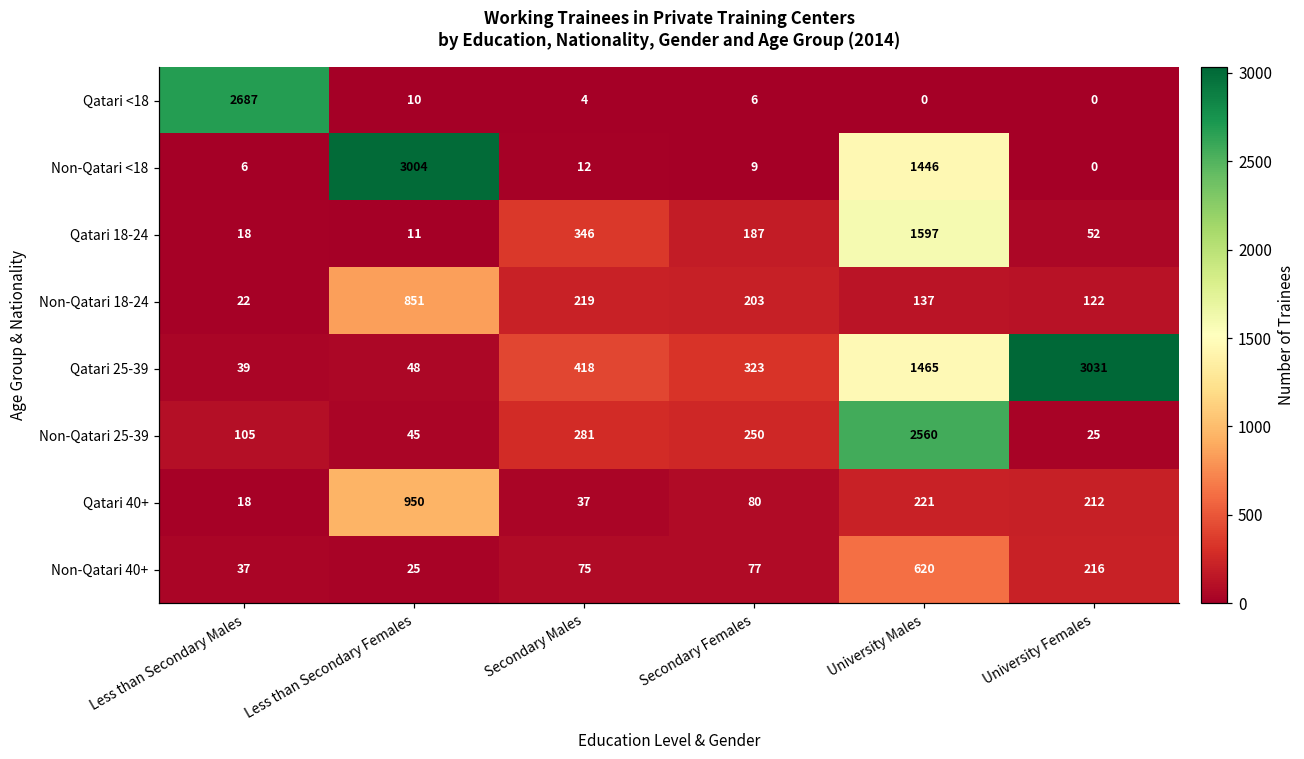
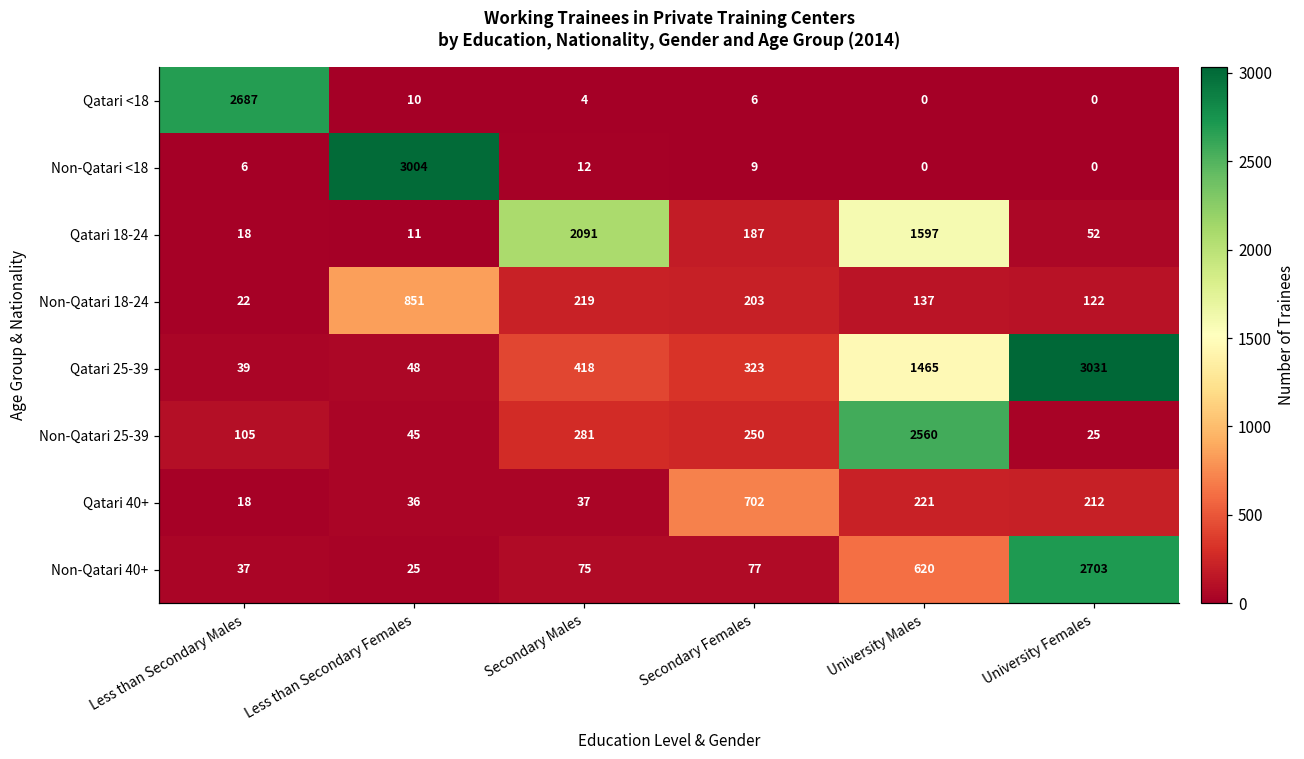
  {
    "Qatari <18": {
      "Less than Secondary Males": 2687,
      "Less than Secondary Females": 10,
      "Secondary Males": 4,
      "Secondary Females": 6,
      "University Males": 0,
      "University Females": 0
    },
    "Non-Qatari <18": {
      "Less than Secondary Males": 6,
      "Less than Secondary Females": 3004,
      "Secondary Males": 12,
      "Secondary Females": 9,
-     "University Males": 1446,
+     "University Males": 0,
      "University Females": 0
    },
    "Qatari 18-24": {
      "Less than Secondary Males": 18,
      "Less than Secondary Females": 11,
-     "Secondary Males": 346,
+     "Secondary Males": 2091,
      "Secondary Females": 187,
      "University Males": 1597,
      "University Females": 52
    },
    "Non-Qatari 18-24": {
      "Less than Secondary Males": 22,
      "Less than Secondary Females": 851,
      "Secondary Males": 219,
      "Secondary Females": 203,
      "University Males": 137,
      "University Females": 122
    },
    "Qatari 25-39": {
      "Less than Secondary Males": 39,
      "Less than Secondary Females": 48,
      "Secondary Males": 418,
      "Secondary Females": 323,
      "University Males": 1465,
      "University Females": 3031
    },
    "Non-Qatari 25-39": {
      "Less than Secondary Males": 105,
      "Less than Secondary Females": 45,
      "Secondary Males": 281,
      "Secondary Females": 250,
      "University Males": 2560,
      "University Females": 25
    },
    "Qatari 40+": {
      "Less than Secondary Males": 18,
-     "Less than Secondary Females": 950,
+     "Less than Secondary Females": 36,
      "Secondary Males": 37,
-     "Secondary Females": 80,
+     "Secondary Females": 702,
      "University Males": 221,
      "University Females": 212
    },
    "Non-Qatari 40+": {
      "Less than Secondary Males": 37,
      "Less than Secondary Females": 25,
      "Secondary Males": 75,
      "Secondary Females": 77,
      "University Males": 620,
-     "University Females": 216
+     "University Females": 2703
    }
  }
